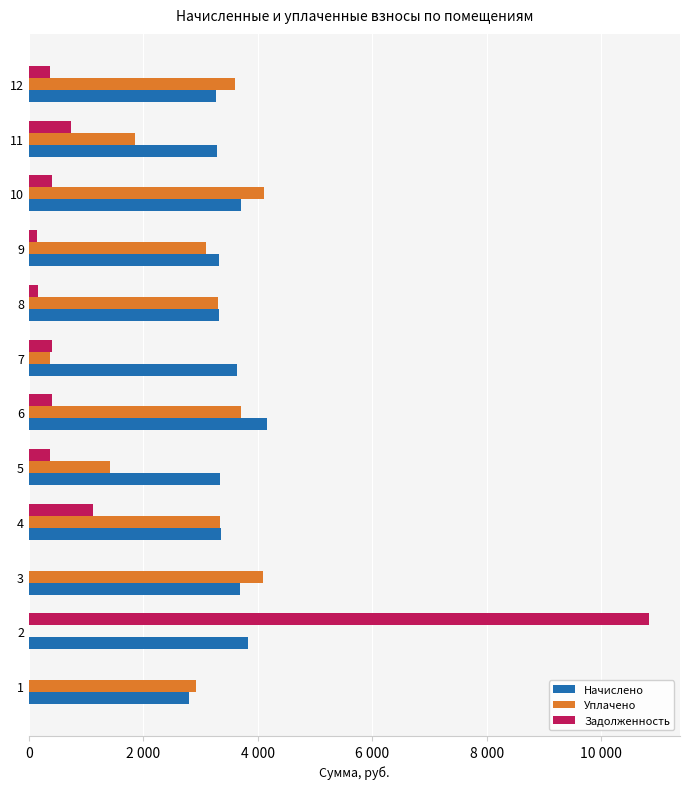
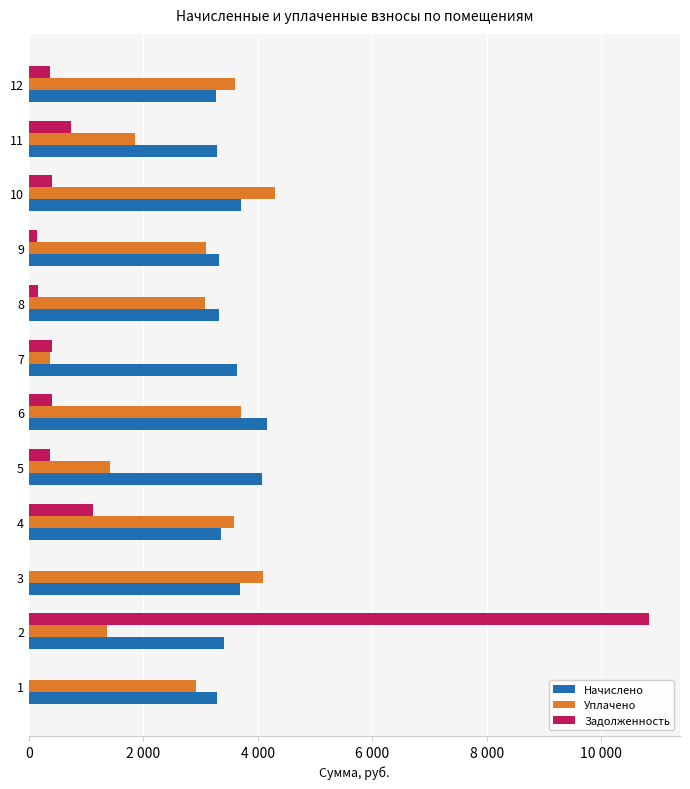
  {
    "Начислено": {
      "12": 3300,
      "11": 3300,
      "10": 3700,
      "9": 3300,
      "8": 3300,
      "7": 3600,
      "6": 4200,
-     "5": 3300,
+     "5": 4100,
      "4": 3400,
      "3": 3700,
-     "2": 3800,
-     "1": 2800
+     "2": 3400,
+     "1": 3300
    },
    "Уплачено": {
      "12": 3600,
      "11": 1900,
-     "10": 4100,
+     "10": 4300,
      "9": 3100,
-     "8": 3300,
+     "8": 3100,
      "7": 400,
      "6": 3700,
      "5": 1400,
-     "4": 3300,
+     "4": 3600,
      "3": 4100,
-     "2": 0,
+     "2": 1400,
      "1": 2900
    },
    "Задолженность": {
      "12": 400,
      "11": 700,
      "10": 400,
      "9": 100,
      "8": 200,
      "7": 400,
      "6": 400,
      "5": 400,
      "4": 1100,
      "3": 0,
      "2": 10800
    }
  }
